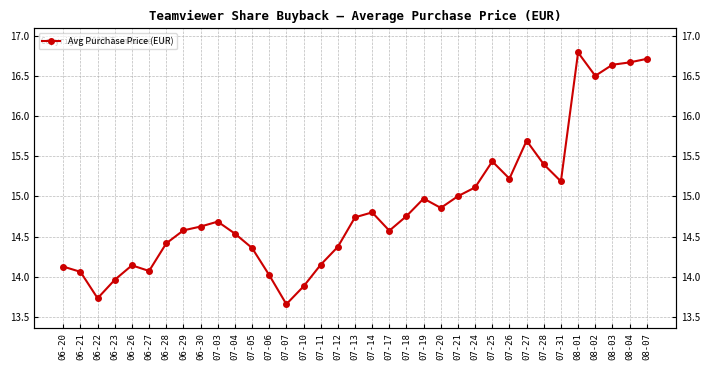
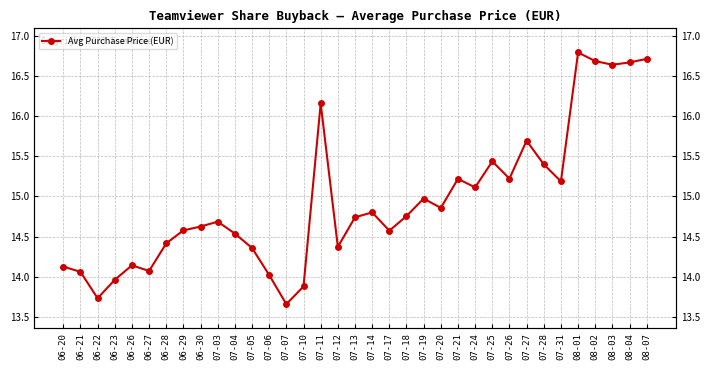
  {
    "06-20": 14.1,
    "06-21": 14.1,
    "06-22": 13.7,
    "06-23": 14.0,
    "06-26": 14.1,
    "06-27": 14.1,
    "06-28": 14.4,
    "06-29": 14.6,
    "06-30": 14.6,
    "07-03": 14.7,
    "07-04": 14.5,
    "07-05": 14.4,
    "07-06": 14.0,
    "07-07": 13.7,
    "07-10": 13.9,
-   "07-11": 14.1,
+   "07-11": 16.2,
    "07-12": 14.4,
    "07-13": 14.7,
    "07-14": 14.8,
    "07-17": 14.6,
    "07-18": 14.8,
    "07-19": 15.0,
    "07-20": 14.9,
-   "07-21": 15.0,
+   "07-21": 15.2,
    "07-24": 15.1,
    "07-25": 15.4,
    "07-26": 15.2,
    "07-27": 15.7,
    "07-28": 15.4,
    "07-31": 15.2,
    "08-01": 16.8,
-   "08-02": 16.5,
+   "08-02": 16.7,
    "08-03": 16.6,
    "08-04": 16.7,
    "08-07": 16.7
  }
